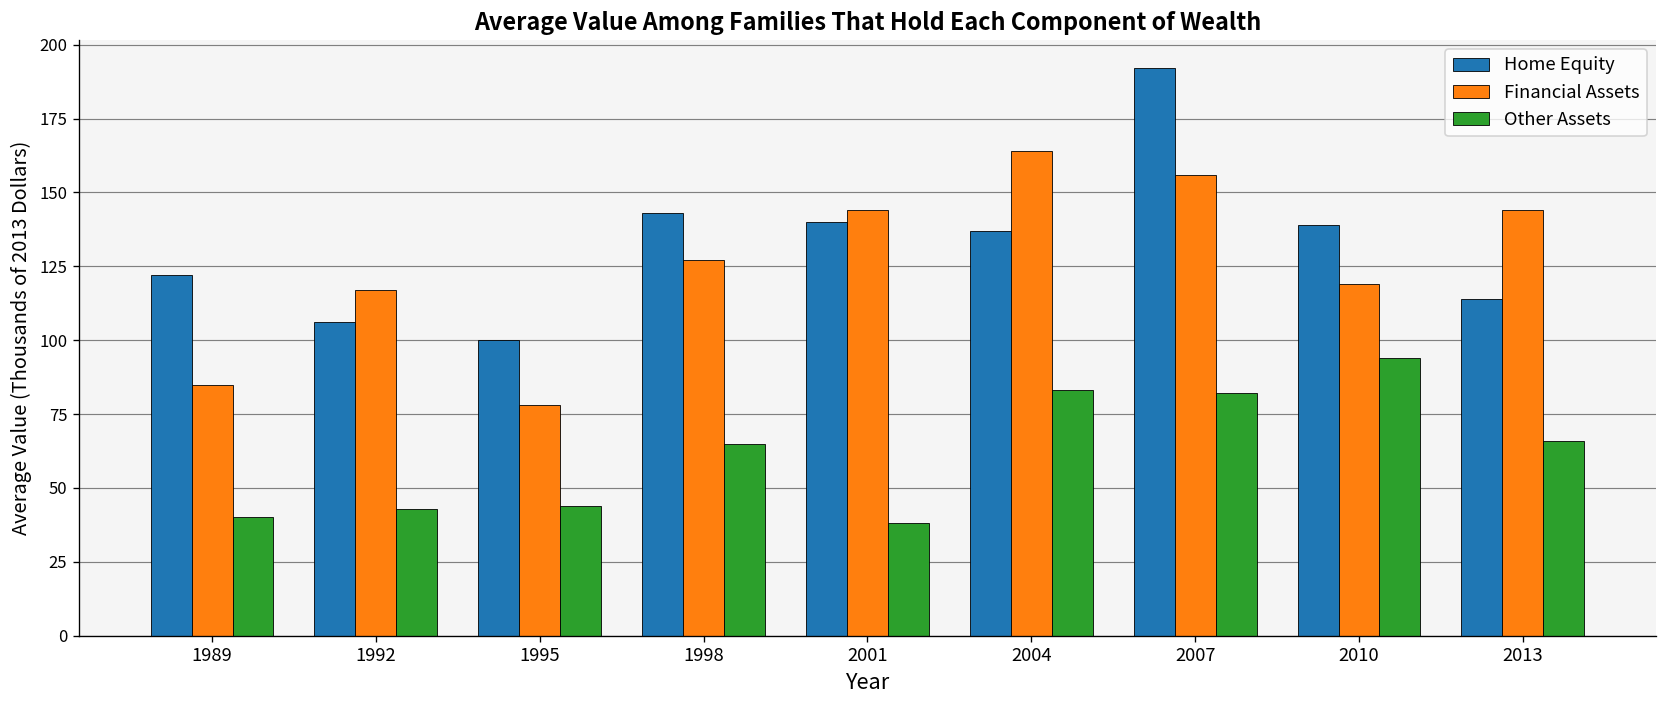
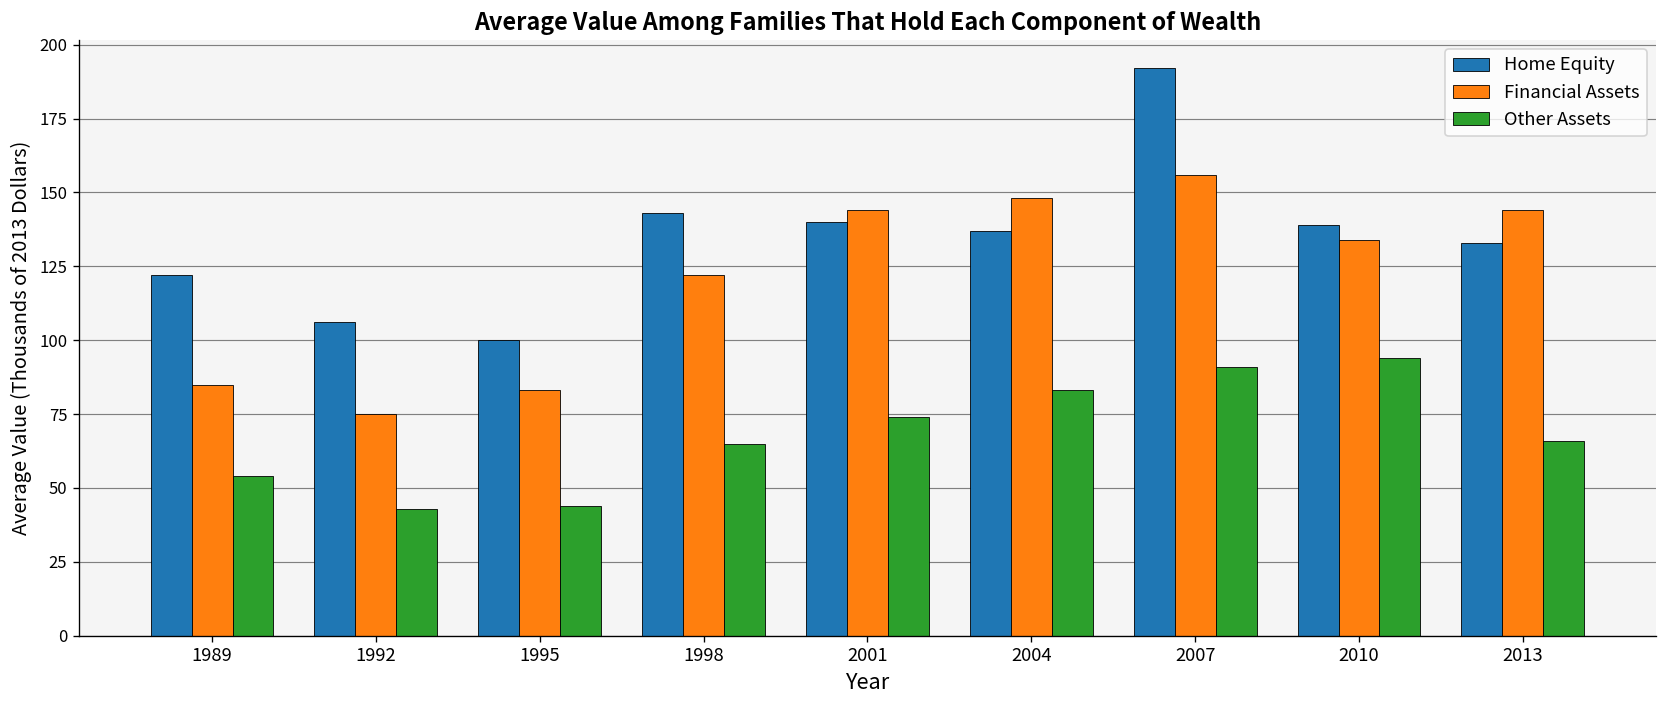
  {
    "Home Equity": {
      "1989": 122,
      "1992": 106,
      "1995": 100,
      "1998": 143,
      "2001": 140,
      "2004": 137,
      "2007": 192,
      "2010": 139,
-     "2013": 114
+     "2013": 133
    },
    "Financial Assets": {
      "1989": 85,
-     "1992": 117,
-     "1995": 78,
-     "1998": 127,
+     "1992": 75,
+     "1995": 83,
+     "1998": 122,
      "2001": 144,
-     "2004": 164,
+     "2004": 148,
      "2007": 156,
-     "2010": 119,
+     "2010": 134,
      "2013": 144
    },
    "Other Assets": {
-     "1989": 40,
+     "1989": 54,
      "1992": 43,
      "1995": 44,
      "1998": 65,
-     "2001": 38,
+     "2001": 74,
      "2004": 83,
-     "2007": 82,
+     "2007": 91,
      "2010": 94,
      "2013": 66
    }
  }
